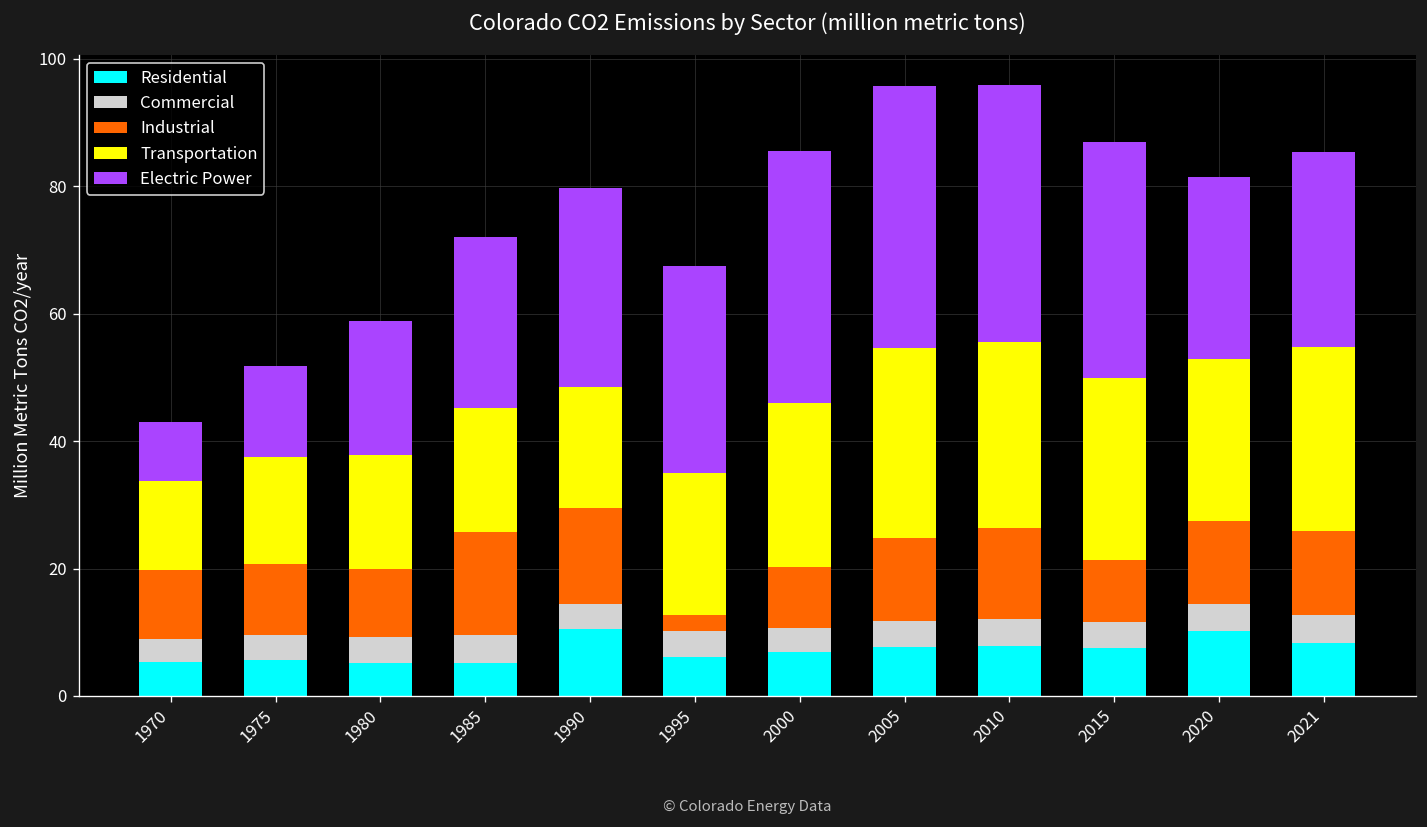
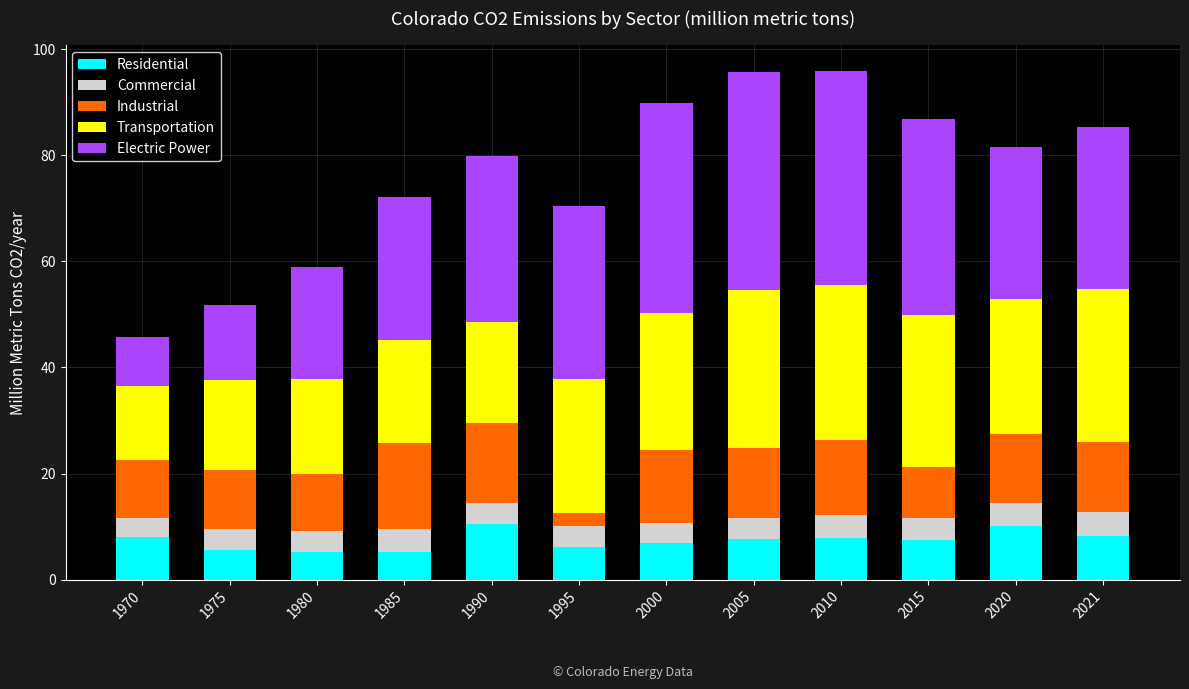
  {
    "Residential": {
-     "1970": 5,
+     "1970": 8,
      "1975": 6,
      "1980": 5,
      "1985": 5,
      "1990": 11,
      "1995": 6,
      "2000": 7,
      "2005": 8,
      "2010": 8,
      "2015": 8,
      "2020": 10,
      "2021": 8
    },
    "Commercial": {
      "1970": 4,
      "1975": 4,
      "1980": 4,
      "1985": 4,
      "1990": 4,
      "1995": 4,
      "2000": 4,
      "2005": 4,
      "2010": 4,
      "2015": 4,
      "2020": 4,
      "2021": 4
    },
    "Industrial": {
      "1970": 11,
      "1975": 11,
      "1980": 11,
      "1985": 16,
      "1990": 15,
      "1995": 2,
-     "2000": 10,
+     "2000": 14,
      "2005": 13,
      "2010": 14,
      "2015": 10,
      "2020": 13,
      "2021": 13
    },
    "Transportation": {
      "1970": 14,
      "1975": 17,
      "1980": 18,
      "1985": 19,
      "1990": 19,
-     "1995": 22,
+     "1995": 25,
      "2000": 26,
      "2005": 30,
      "2010": 29,
      "2015": 29,
      "2020": 26,
      "2021": 29
    },
    "Electric Power": {
      "1970": 9,
      "1975": 14,
      "1980": 21,
      "1985": 27,
      "1990": 31,
      "1995": 32,
      "2000": 40,
      "2005": 41,
      "2010": 40,
      "2015": 37,
      "2020": 29,
      "2021": 31
    }
  }
